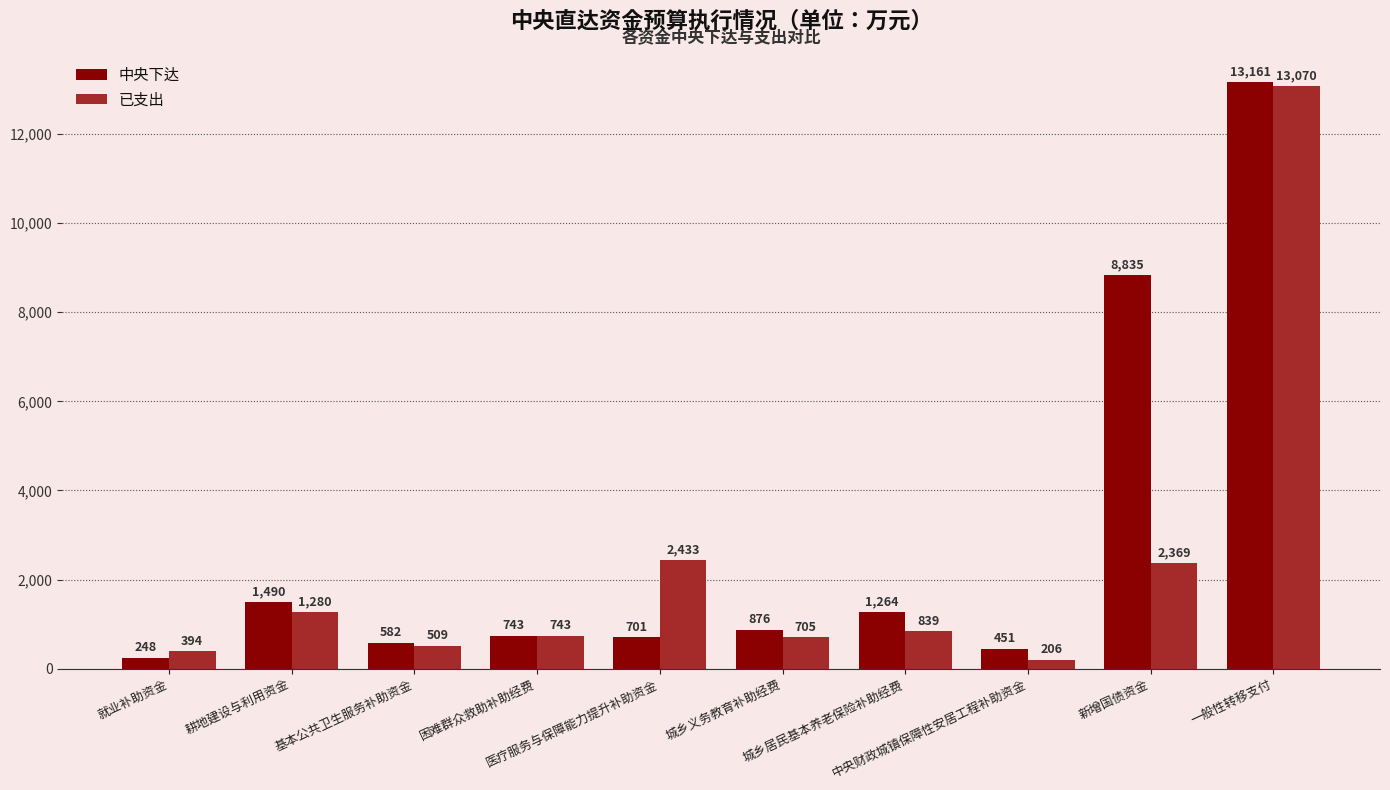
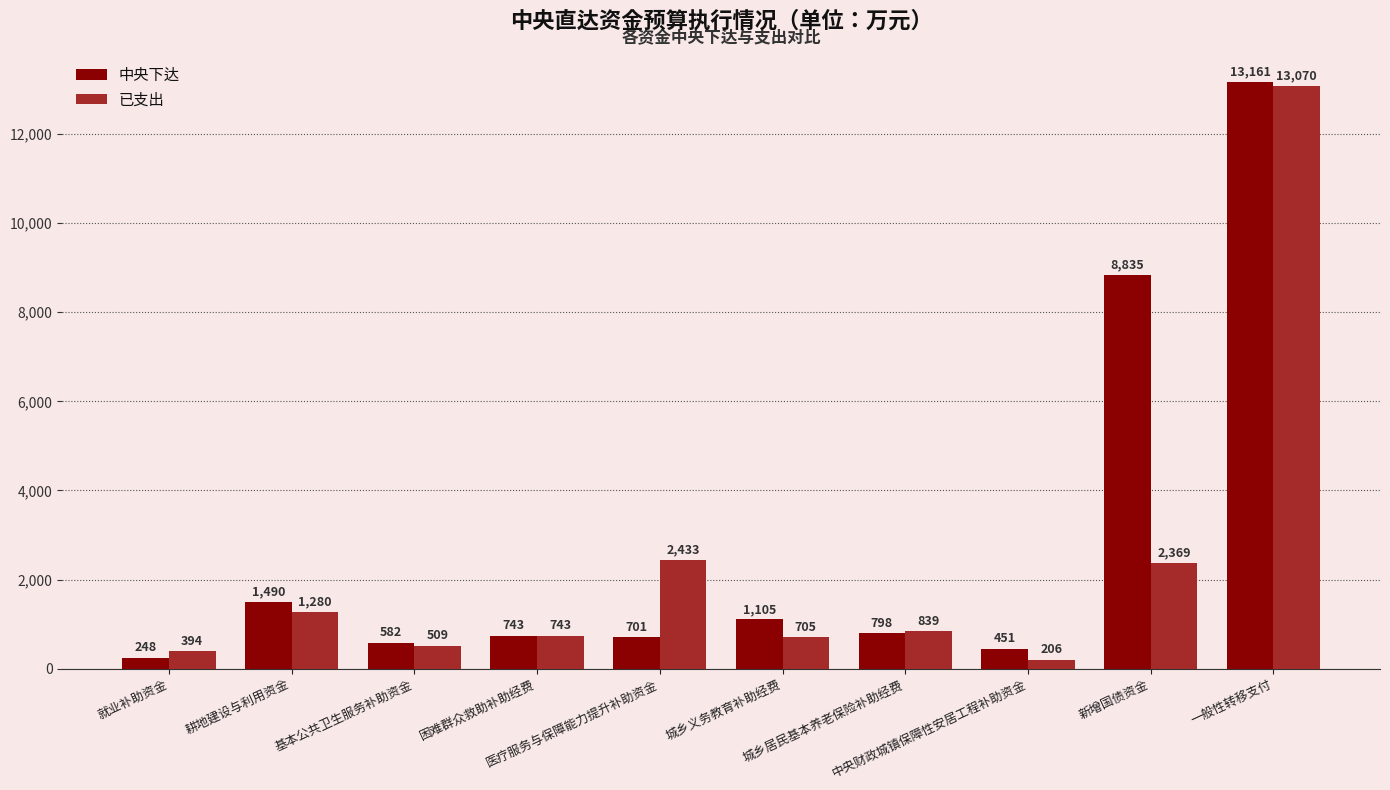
  {
    "中央下达": {
      "就业补助资金": "248",
      "耕地建设与利用资金": "1,490",
      "基本公共卫生服务补助资金": "582",
      "困难群众救助补助经费": "743",
      "医疗服务与保障能力提升补助资金": "701",
-     "城乡义务教育补助经费": "876",
-     "城乡居民基本养老保险补助经费": "1,264",
+     "城乡义务教育补助经费": "1,105",
+     "城乡居民基本养老保险补助经费": "798",
      "中央财政城镇保障性安居工程补助资金": "451",
      "新增国债资金": "8,835",
      "一般性转移支付": "13,161"
    },
    "已支出": {
      "就业补助资金": "394",
      "耕地建设与利用资金": "1,280",
      "基本公共卫生服务补助资金": "509",
      "困难群众救助补助经费": "743",
      "医疗服务与保障能力提升补助资金": "2,433",
      "城乡义务教育补助经费": "705",
      "城乡居民基本养老保险补助经费": "839",
      "中央财政城镇保障性安居工程补助资金": "206",
      "新增国债资金": "2,369",
      "一般性转移支付": "13,070"
    }
  }
